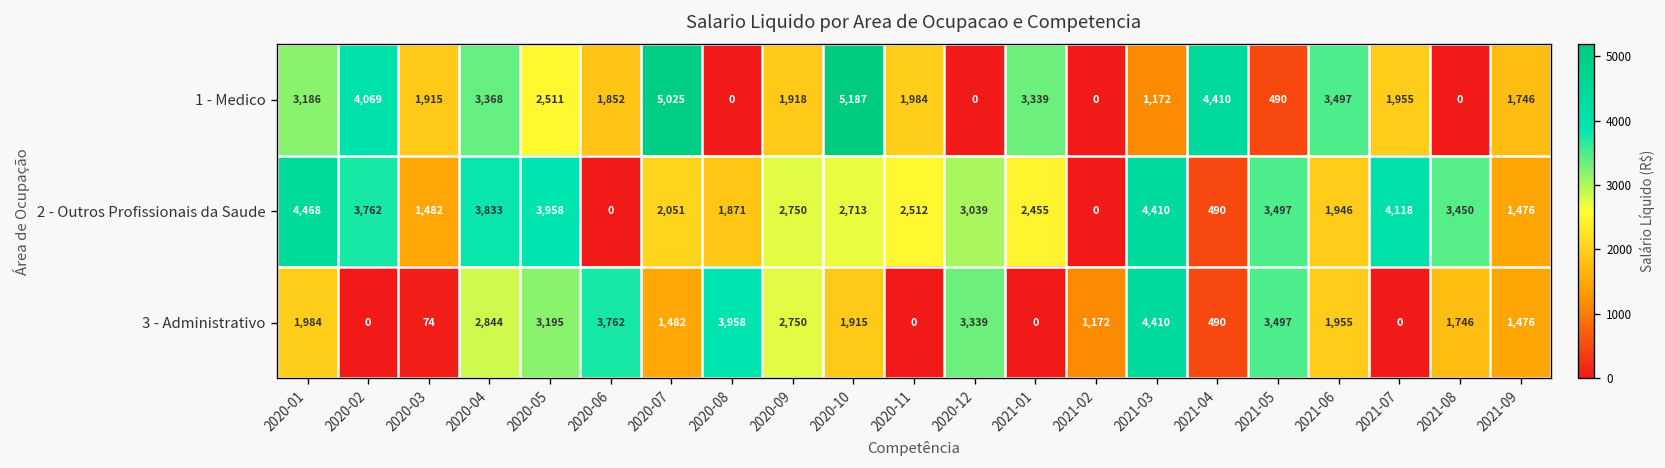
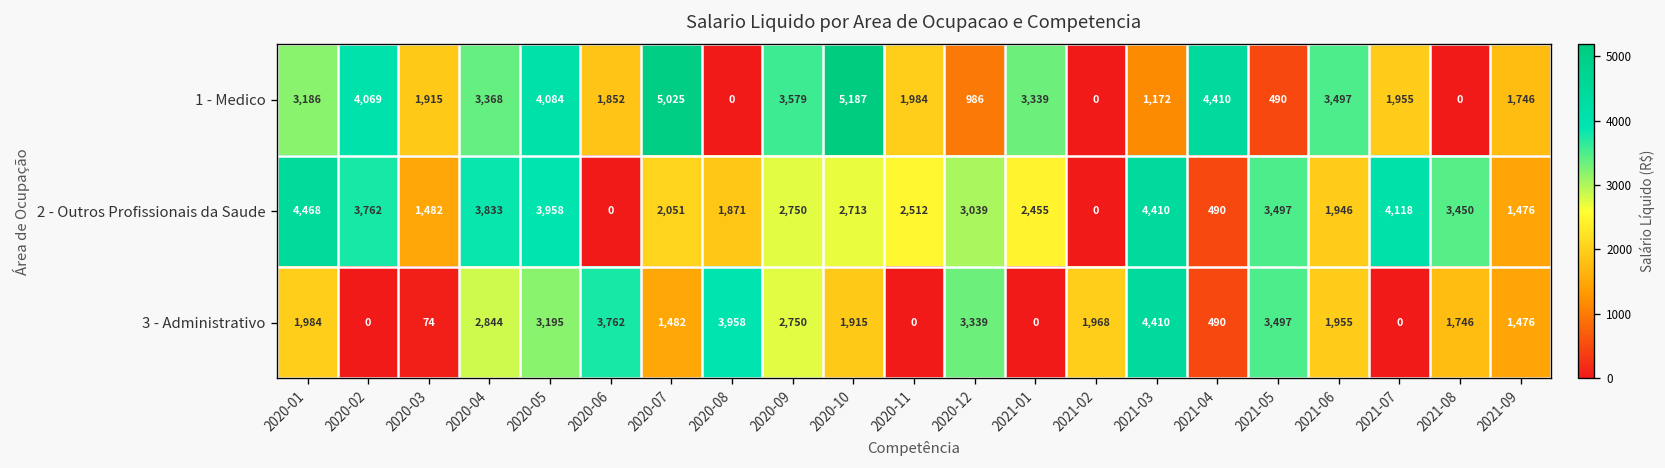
  {
    "1 - Medico": {
      "2020-01": "3,186",
      "2020-02": "4,069",
      "2020-03": "1,915",
      "2020-04": "3,368",
-     "2020-05": "2,511",
+     "2020-05": "4,084",
      "2020-06": "1,852",
      "2020-07": "5,025",
      "2020-08": "0",
-     "2020-09": "1,918",
+     "2020-09": "3,579",
      "2020-10": "5,187",
      "2020-11": "1,984",
-     "2020-12": "0",
+     "2020-12": "986",
      "2021-01": "3,339",
      "2021-02": "0",
      "2021-03": "1,172",
      "2021-04": "4,410",
      "2021-05": "490",
      "2021-06": "3,497",
      "2021-07": "1,955",
      "2021-08": "0",
      "2021-09": "1,746"
    },
    "2 - Outros Profissionais da Saude": {
      "2020-01": "4,468",
      "2020-02": "3,762",
      "2020-03": "1,482",
      "2020-04": "3,833",
      "2020-05": "3,958",
      "2020-06": "0",
      "2020-07": "2,051",
      "2020-08": "1,871",
      "2020-09": "2,750",
      "2020-10": "2,713",
      "2020-11": "2,512",
      "2020-12": "3,039",
      "2021-01": "2,455",
      "2021-02": "0",
      "2021-03": "4,410",
      "2021-04": "490",
      "2021-05": "3,497",
      "2021-06": "1,946",
      "2021-07": "4,118",
      "2021-08": "3,450",
      "2021-09": "1,476"
    },
    "3 - Administrativo": {
      "2020-01": "1,984",
      "2020-02": "0",
      "2020-03": "74",
      "2020-04": "2,844",
      "2020-05": "3,195",
      "2020-06": "3,762",
      "2020-07": "1,482",
      "2020-08": "3,958",
      "2020-09": "2,750",
      "2020-10": "1,915",
      "2020-11": "0",
      "2020-12": "3,339",
      "2021-01": "0",
-     "2021-02": "1,172",
+     "2021-02": "1,968",
      "2021-03": "4,410",
      "2021-04": "490",
      "2021-05": "3,497",
      "2021-06": "1,955",
      "2021-07": "0",
      "2021-08": "1,746",
      "2021-09": "1,476"
    }
  }
